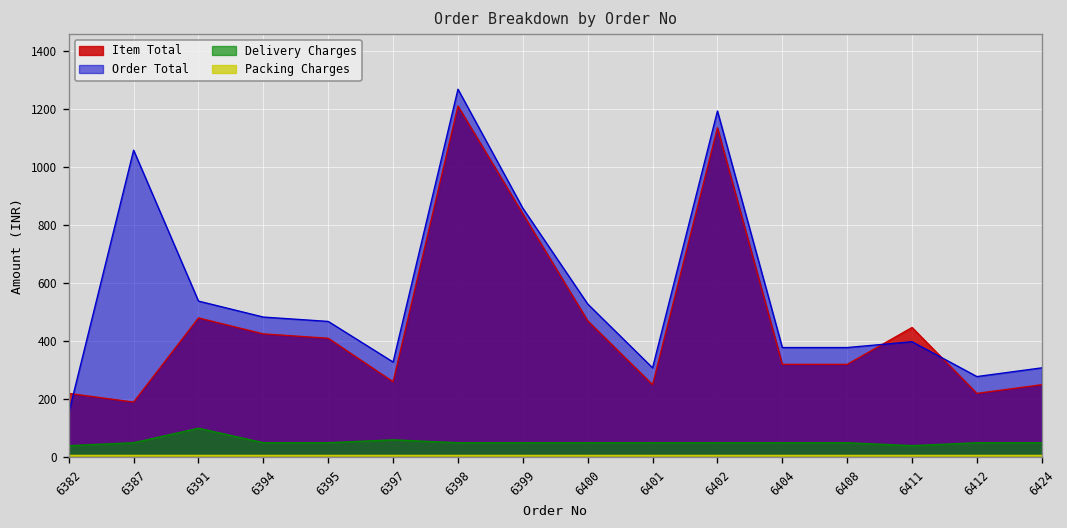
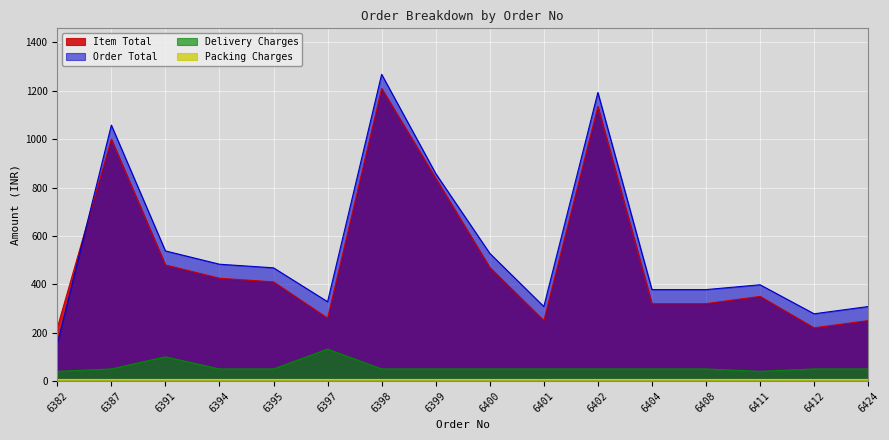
  {
    "Item Total": {
      "6382": 220,
-     "6387": 190,
+     "6387": 1000,
      "6391": 480,
      "6394": 430,
      "6395": 410,
      "6397": 260,
      "6398": 1210,
      "6399": 840,
      "6400": 470,
      "6401": 250,
      "6402": 1140,
      "6404": 320,
      "6408": 320,
-     "6411": 450,
+     "6411": 350,
      "6412": 220,
      "6424": 250
    },
    "Order Total": {
      "6382": 150,
      "6387": 1060,
      "6391": 540,
      "6394": 480,
      "6395": 470,
      "6397": 330,
      "6398": 1270,
      "6399": 860,
      "6400": 530,
      "6401": 310,
      "6402": 1190,
      "6404": 380,
      "6408": 380,
      "6411": 400,
      "6412": 280,
      "6424": 310
    },
    "Delivery Charges": {
      "6382": 40,
      "6387": 50,
      "6391": 100,
      "6394": 50,
      "6395": 50,
-     "6397": 60,
+     "6397": 130,
      "6398": 50,
      "6399": 50,
      "6400": 50,
      "6401": 50,
      "6402": 50,
      "6404": 50,
      "6408": 50,
      "6411": 40,
      "6412": 50,
      "6424": 50
    },
    "Packing Charges": {
      "6382": 10,
      "6387": 10,
      "6391": 10,
      "6394": 10,
      "6395": 10,
      "6397": 10,
      "6398": 10,
      "6399": 10,
      "6400": 10,
      "6401": 10,
      "6402": 10,
      "6404": 10,
      "6408": 10,
      "6411": 10,
      "6412": 10,
      "6424": 10
    }
  }
